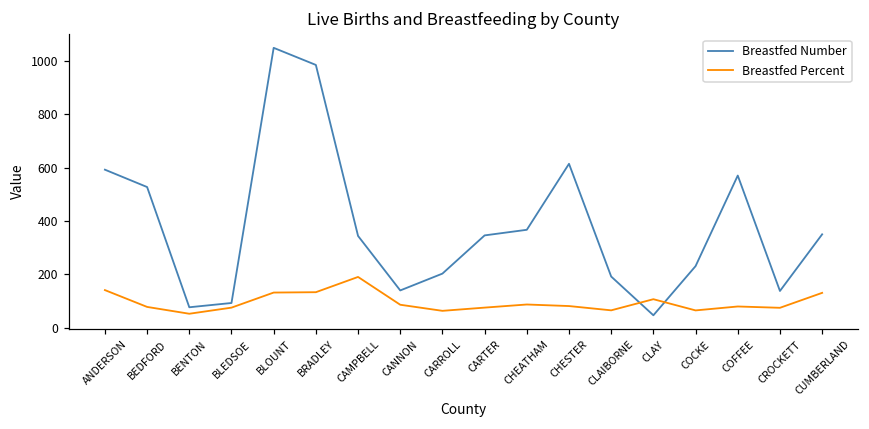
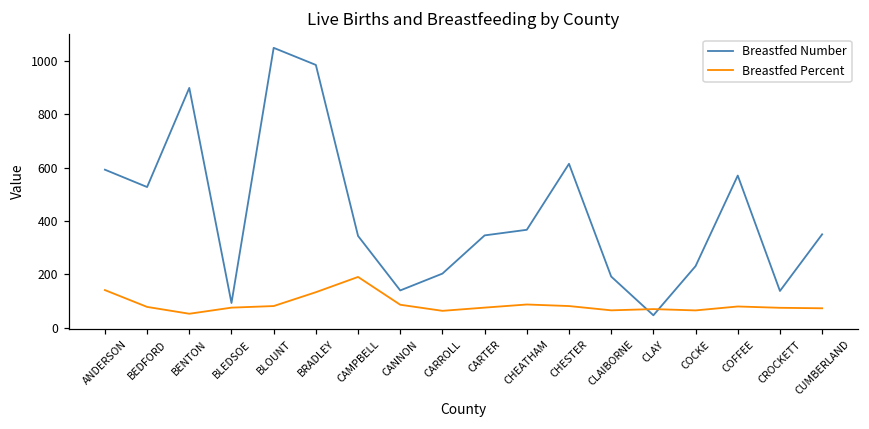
  {
    "Breastfed Number": {
      "ANDERSON": 590,
      "BEDFORD": 530,
-     "BENTON": 80,
+     "BENTON": 900,
      "BLEDSOE": 90,
      "BLOUNT": 1050,
      "BRADLEY": 980,
      "CAMPBELL": 340,
      "CANNON": 140,
      "CARROLL": 200,
      "CARTER": 350,
      "CHEATHAM": 370,
      "CHESTER": 610,
      "CLAIBORNE": 190,
      "CLAY": 50,
      "COCKE": 230,
      "COFFEE": 570,
      "CROCKETT": 140,
      "CUMBERLAND": 350
    },
    "Breastfed Percent": {
      "ANDERSON": 140,
      "BEDFORD": 80,
      "BENTON": 50,
      "BLEDSOE": 80,
-     "BLOUNT": 130,
+     "BLOUNT": 80,
      "BRADLEY": 130,
      "CAMPBELL": 190,
      "CANNON": 90,
      "CARROLL": 60,
      "CARTER": 80,
      "CHEATHAM": 90,
      "CHESTER": 80,
      "CLAIBORNE": 70,
-     "CLAY": 110,
+     "CLAY": 70,
      "COCKE": 70,
      "COFFEE": 80,
      "CROCKETT": 80,
-     "CUMBERLAND": 130
+     "CUMBERLAND": 70
    }
  }
